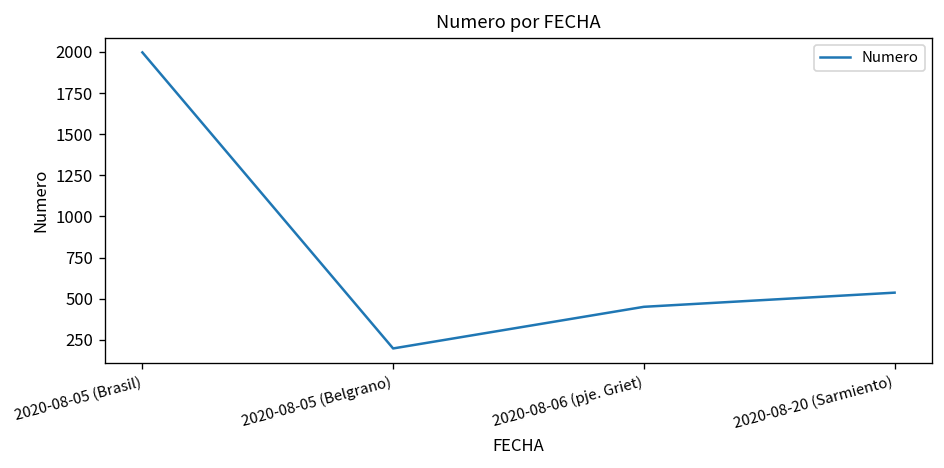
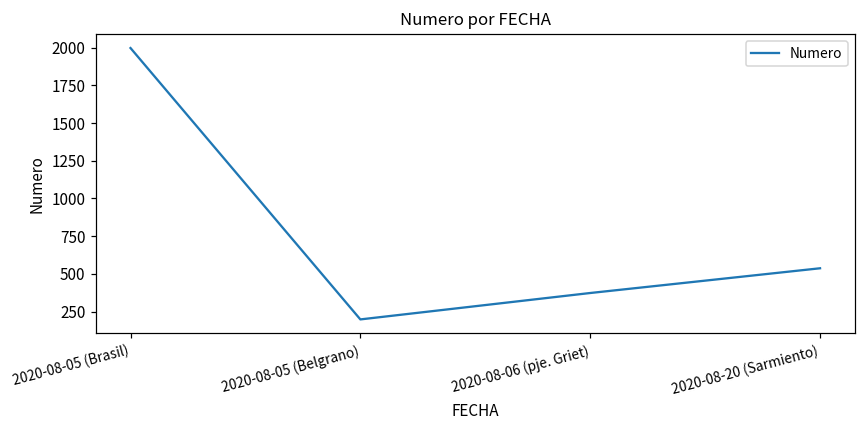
  {
    "2020-08-05 (Brasil)": 2000,
    "2020-08-05 (Belgrano)": 200,
-   "2020-08-06 (pje. Griet)": 450,
+   "2020-08-06 (pje. Griet)": 370,
    "2020-08-20 (Sarmiento)": 540
  }
